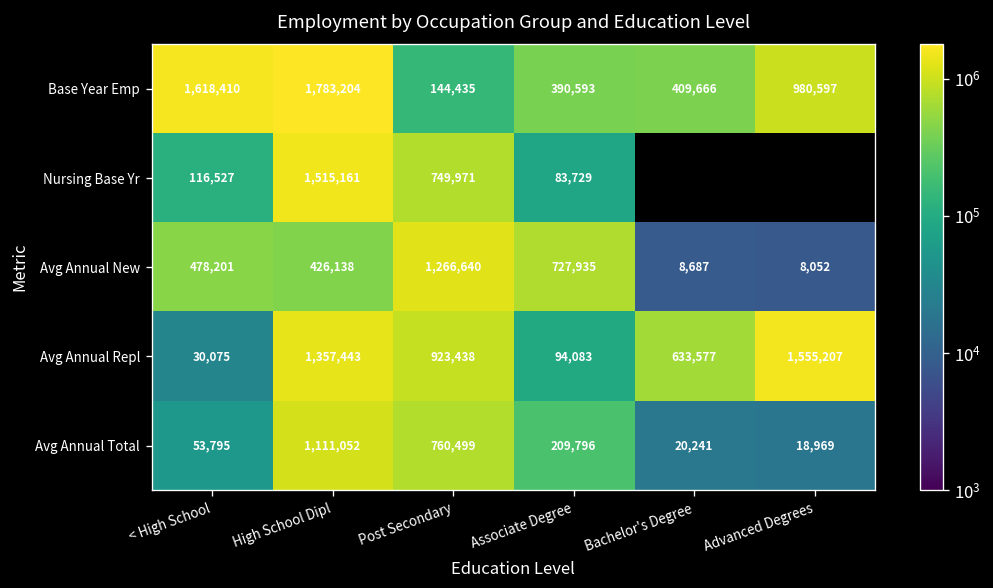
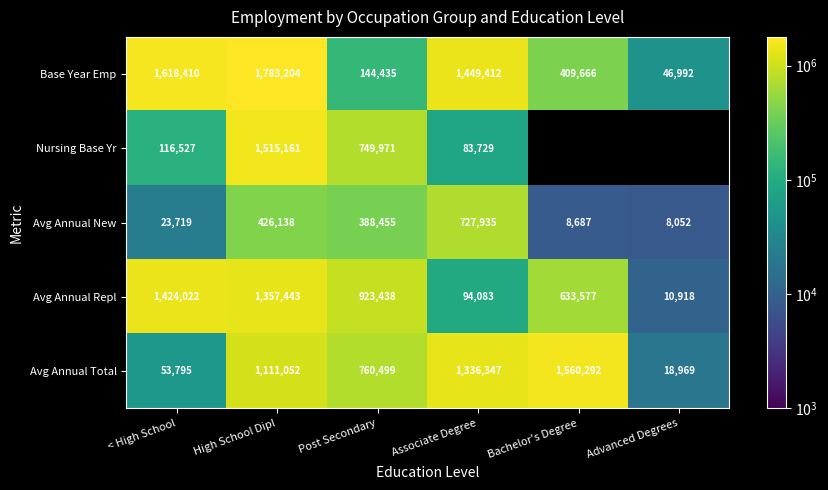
  {
    "Base Year Emp": {
      "< High School": "1,618,410",
      "High School Dipl": "1,783,204",
      "Post Secondary": "144,435",
-     "Associate Degree": "390,593",
+     "Associate Degree": "1,449,412",
      "Bachelor's Degree": "409,666",
-     "Advanced Degrees": "980,597"
+     "Advanced Degrees": "46,992"
    },
    "Nursing Base Yr": {
      "< High School": "116,527",
      "High School Dipl": "1,515,161",
      "Post Secondary": "749,971",
      "Associate Degree": "83,729"
    },
    "Avg Annual New": {
-     "< High School": "478,201",
+     "< High School": "23,719",
      "High School Dipl": "426,138",
-     "Post Secondary": "1,266,640",
+     "Post Secondary": "388,455",
      "Associate Degree": "727,935",
      "Bachelor's Degree": "8,687",
      "Advanced Degrees": "8,052"
    },
    "Avg Annual Repl": {
-     "< High School": "30,075",
+     "< High School": "1,424,022",
      "High School Dipl": "1,357,443",
      "Post Secondary": "923,438",
      "Associate Degree": "94,083",
      "Bachelor's Degree": "633,577",
-     "Advanced Degrees": "1,555,207"
+     "Advanced Degrees": "10,918"
    },
    "Avg Annual Total": {
      "< High School": "53,795",
      "High School Dipl": "1,111,052",
      "Post Secondary": "760,499",
-     "Associate Degree": "209,796",
-     "Bachelor's Degree": "20,241",
+     "Associate Degree": "1,336,347",
+     "Bachelor's Degree": "1,560,292",
      "Advanced Degrees": "18,969"
    }
  }
